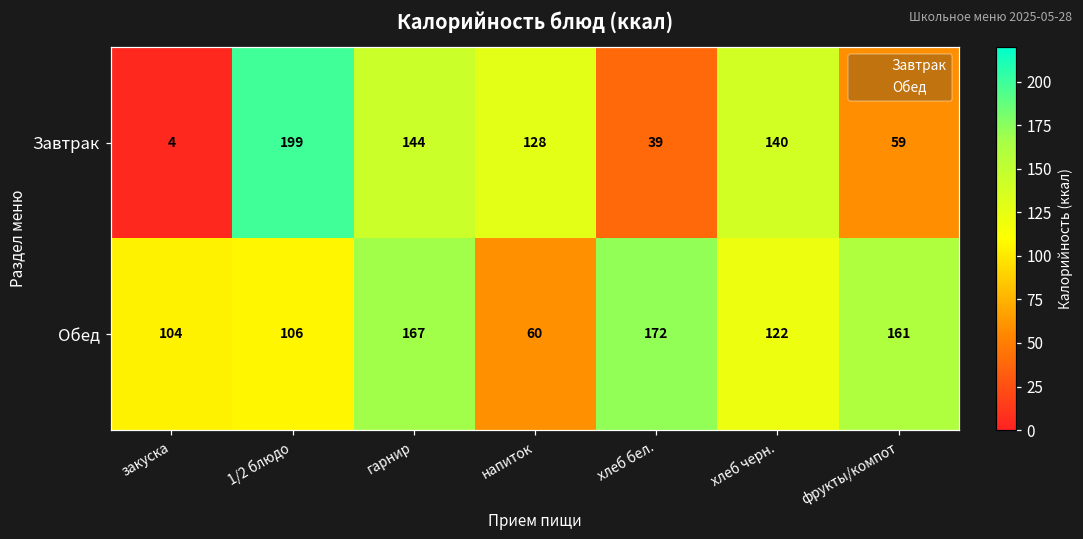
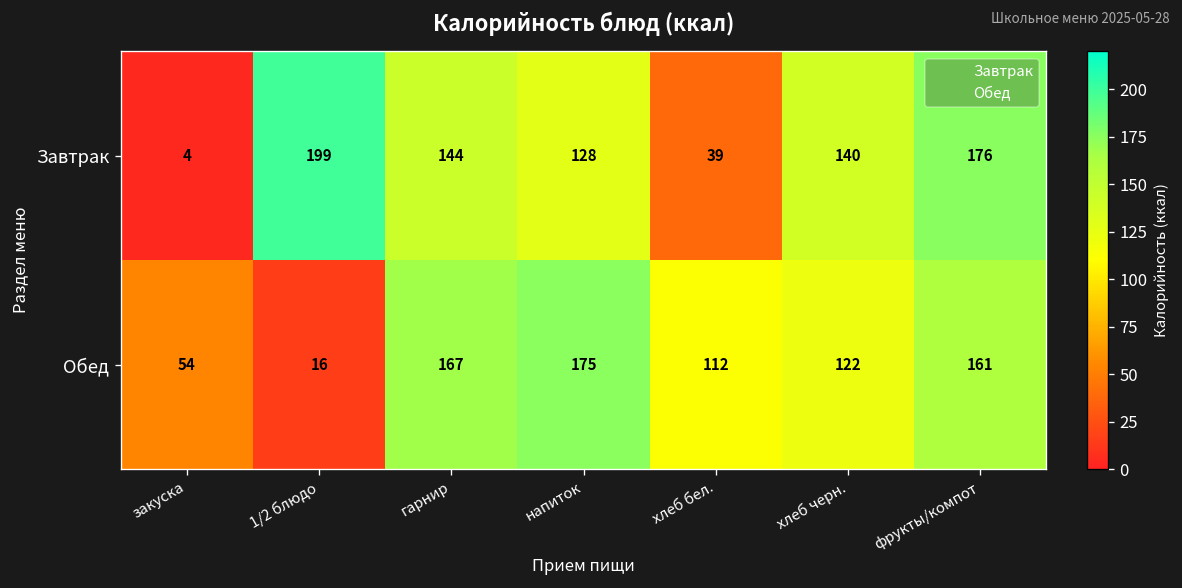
  {
    "Завтрак": {
-     "фрукты/компот": 59
+     "фрукты/компот": 176
    },
    "Обед": {
-     "закуска": 104,
-     "1/2 блюдо": 106,
-     "напиток": 60,
-     "хлеб бел.": 172
+     "закуска": 54,
+     "1/2 блюдо": 16,
+     "напиток": 175,
+     "хлеб бел.": 112
    }
  }
